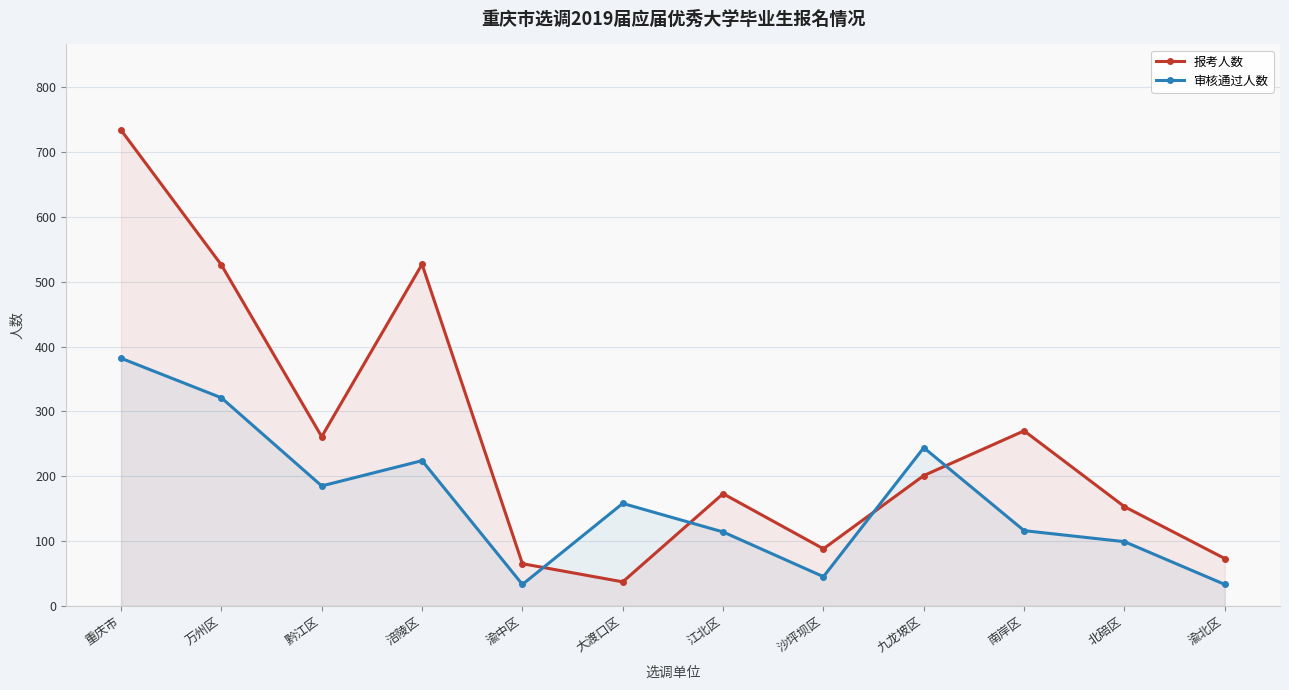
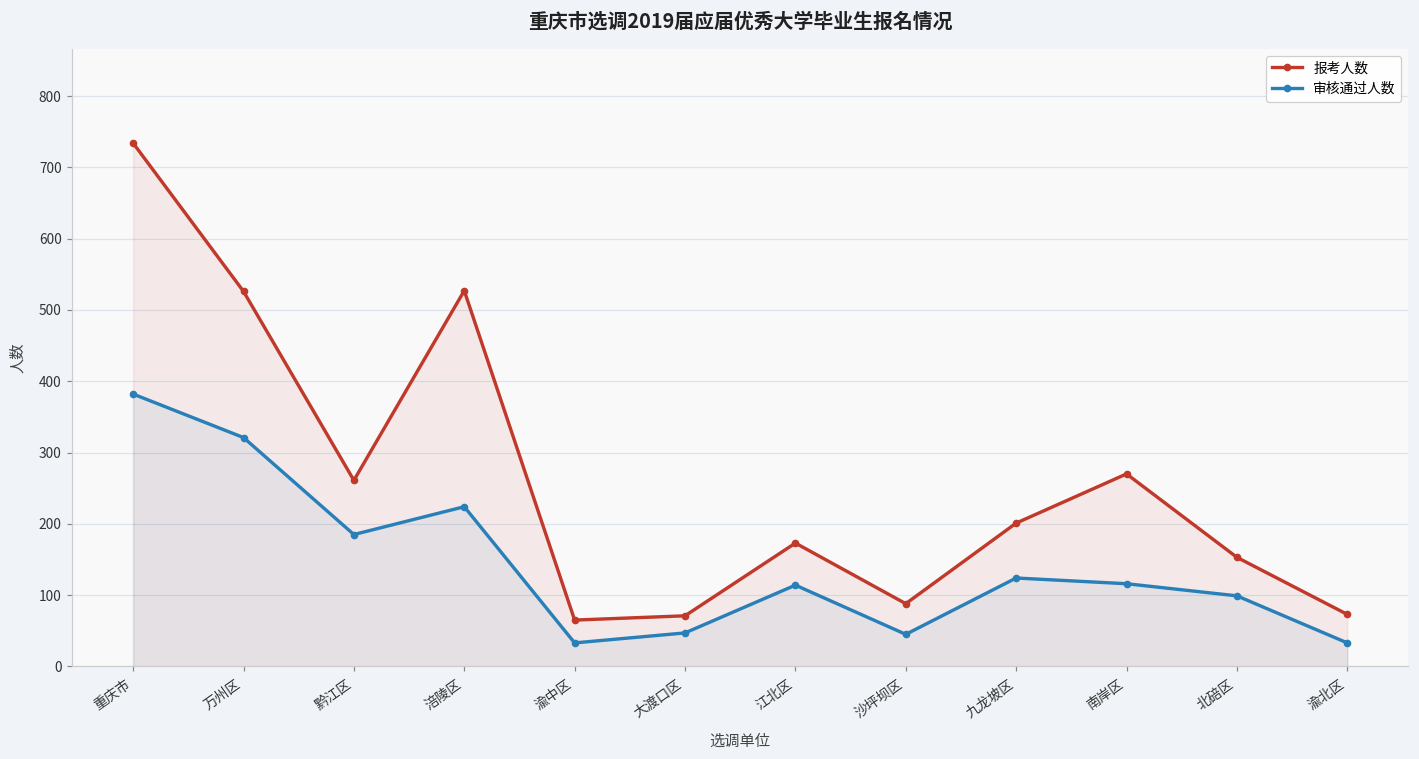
  {
    "报考人数": {
      "重庆市": 730,
      "万州区": 530,
      "黔江区": 260,
      "涪陵区": 530,
      "渝中区": 70,
-     "大渡口区": 40,
+     "大渡口区": 70,
      "江北区": 170,
      "沙坪坝区": 90,
      "九龙坡区": 200,
      "南岸区": 270,
      "北碚区": 150,
      "渝北区": 70
    },
    "审核通过人数": {
      "重庆市": 380,
      "万州区": 320,
      "黔江区": 190,
      "涪陵区": 220,
      "渝中区": 30,
-     "大渡口区": 160,
+     "大渡口区": 50,
      "江北区": 110,
      "沙坪坝区": 50,
-     "九龙坡区": 240,
+     "九龙坡区": 120,
      "南岸区": 120,
      "北碚区": 100,
      "渝北区": 30
    }
  }
